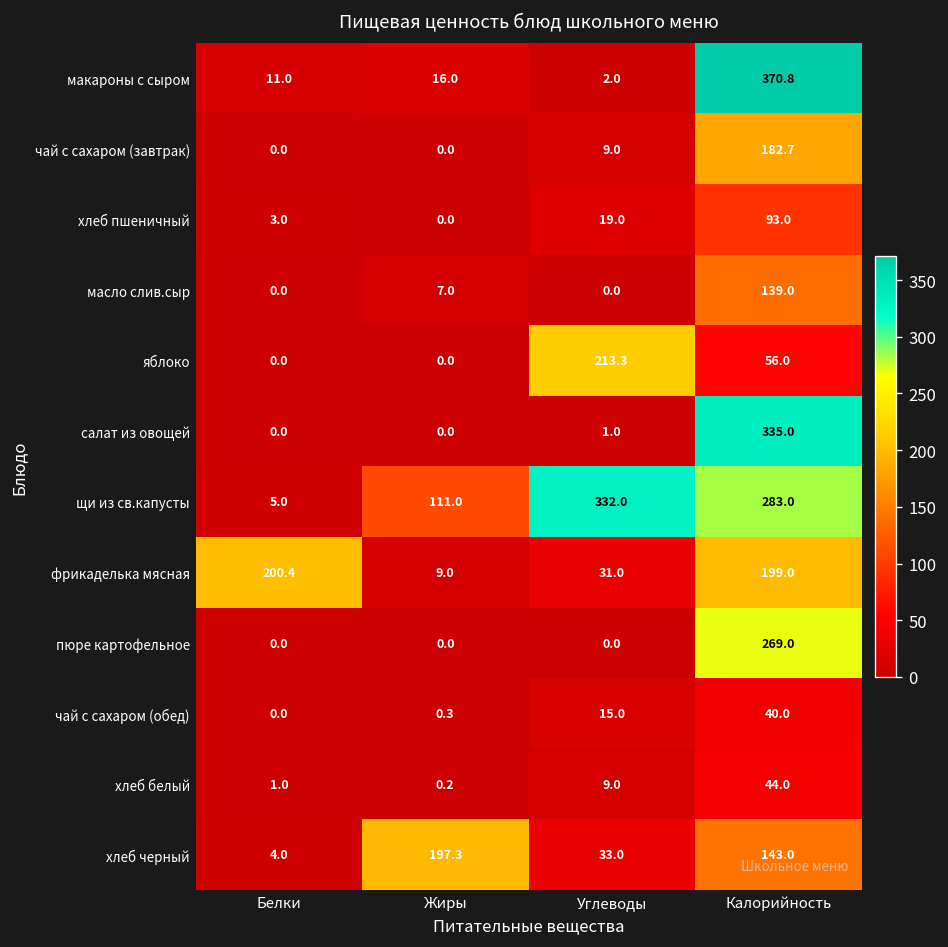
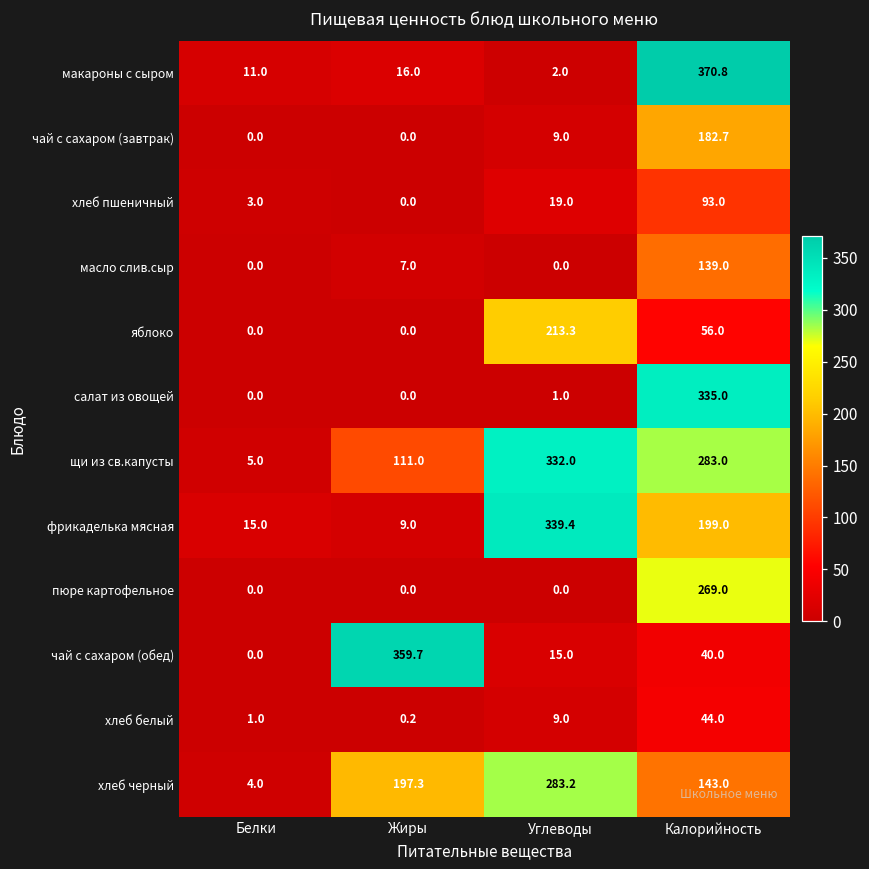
  {
    "макароны с сыром": {
      "Белки": 11.0,
      "Жиры": 16.0,
      "Углеводы": 2.0,
      "Калорийность": 370.8
    },
    "чай с сахаром (завтрак)": {
      "Белки": 0.0,
      "Жиры": 0.0,
      "Углеводы": 9.0,
      "Калорийность": 182.7
    },
    "хлеб пшеничный": {
      "Белки": 3.0,
      "Жиры": 0.0,
      "Углеводы": 19.0,
      "Калорийность": 93.0
    },
    "масло слив.сыр": {
      "Белки": 0.0,
      "Жиры": 7.0,
      "Углеводы": 0.0,
      "Калорийность": 139.0
    },
    "яблоко": {
      "Белки": 0.0,
      "Жиры": 0.0,
      "Углеводы": 213.3,
      "Калорийность": 56.0
    },
    "салат из овощей": {
      "Белки": 0.0,
      "Жиры": 0.0,
      "Углеводы": 1.0,
      "Калорийность": 335.0
    },
    "щи из св.капусты": {
      "Белки": 5.0,
      "Жиры": 111.0,
      "Углеводы": 332.0,
      "Калорийность": 283.0
    },
    "фрикаделька мясная": {
-     "Белки": 200.4,
+     "Белки": 15.0,
      "Жиры": 9.0,
-     "Углеводы": 31.0,
+     "Углеводы": 339.4,
      "Калорийность": 199.0
    },
    "пюре картофельное": {
      "Белки": 0.0,
      "Жиры": 0.0,
      "Углеводы": 0.0,
      "Калорийность": 269.0
    },
    "чай с сахаром (обед)": {
      "Белки": 0.0,
-     "Жиры": 0.3,
+     "Жиры": 359.7,
      "Углеводы": 15.0,
      "Калорийность": 40.0
    },
    "хлеб белый": {
      "Белки": 1.0,
      "Жиры": 0.2,
      "Углеводы": 9.0,
      "Калорийность": 44.0
    },
    "хлеб черный": {
      "Белки": 4.0,
      "Жиры": 197.3,
-     "Углеводы": 33.0
+     "Углеводы": 283.2
    }
  }
